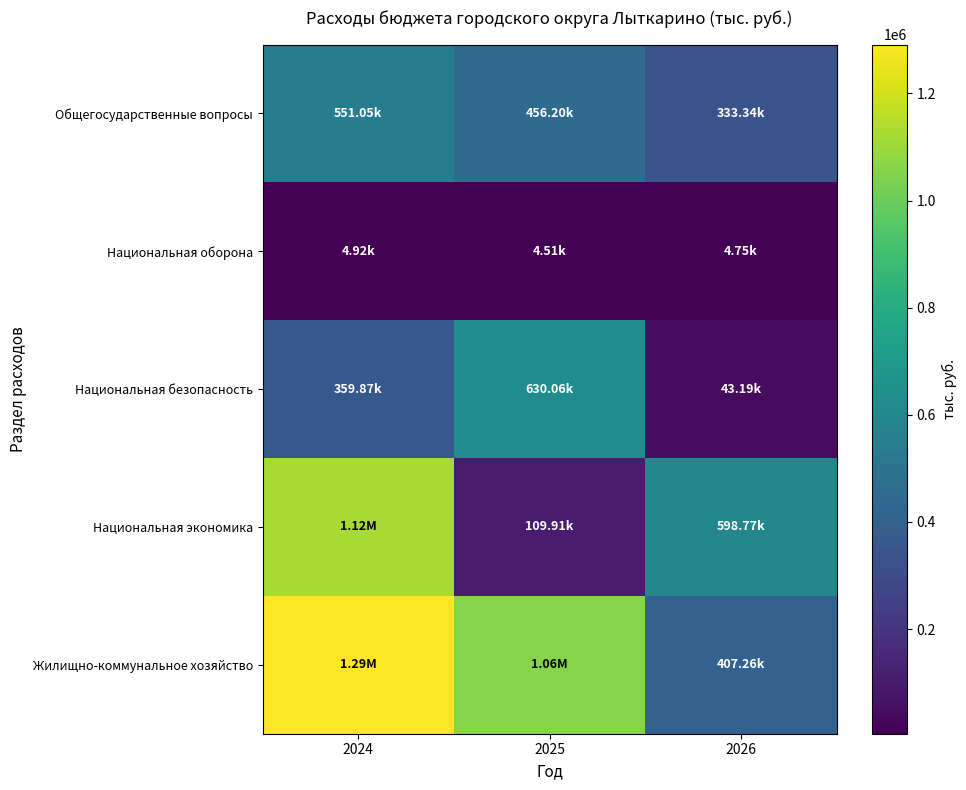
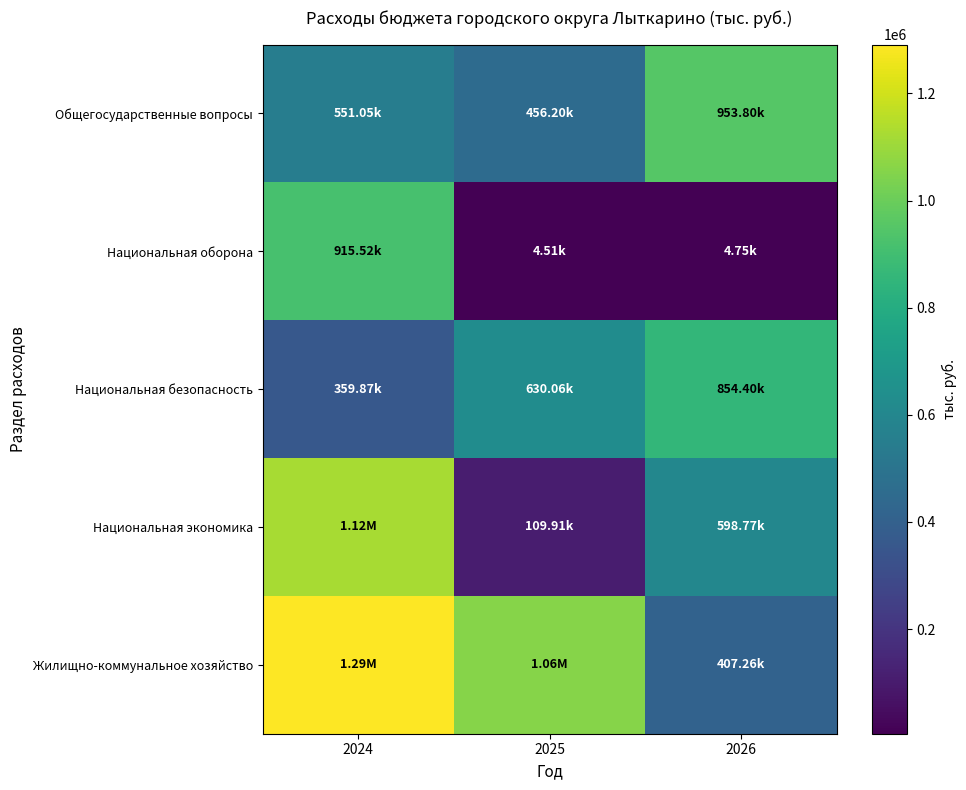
  {
    "Общегосударственные вопросы": {
      "2024": "551.05k",
      "2025": "456.20k",
-     "2026": "333.34k"
+     "2026": "953.80k"
    },
    "Национальная оборона": {
-     "2024": "4.92k",
+     "2024": "915.52k",
      "2025": "4.51k",
      "2026": "4.75k"
    },
    "Национальная безопасность": {
      "2024": "359.87k",
      "2025": "630.06k",
-     "2026": "43.19k"
+     "2026": "854.40k"
    },
    "Национальная экономика": {
      "2024": "1.12M",
      "2025": "109.91k",
      "2026": "598.77k"
    },
    "Жилищно-коммунальное хозяйство": {
      "2024": "1.29M",
      "2025": "1.06M",
      "2026": "407.26k"
    }
  }
